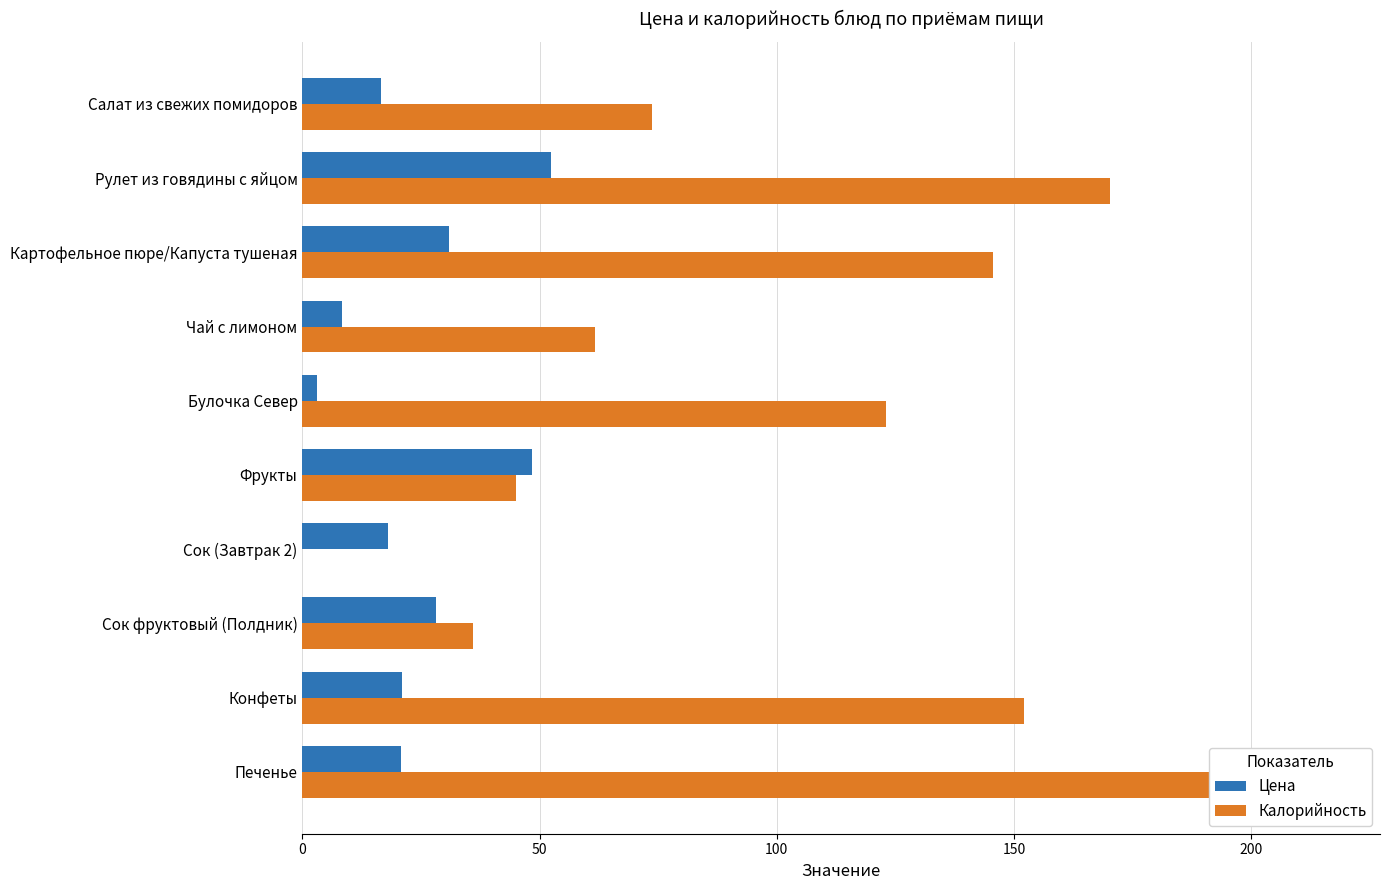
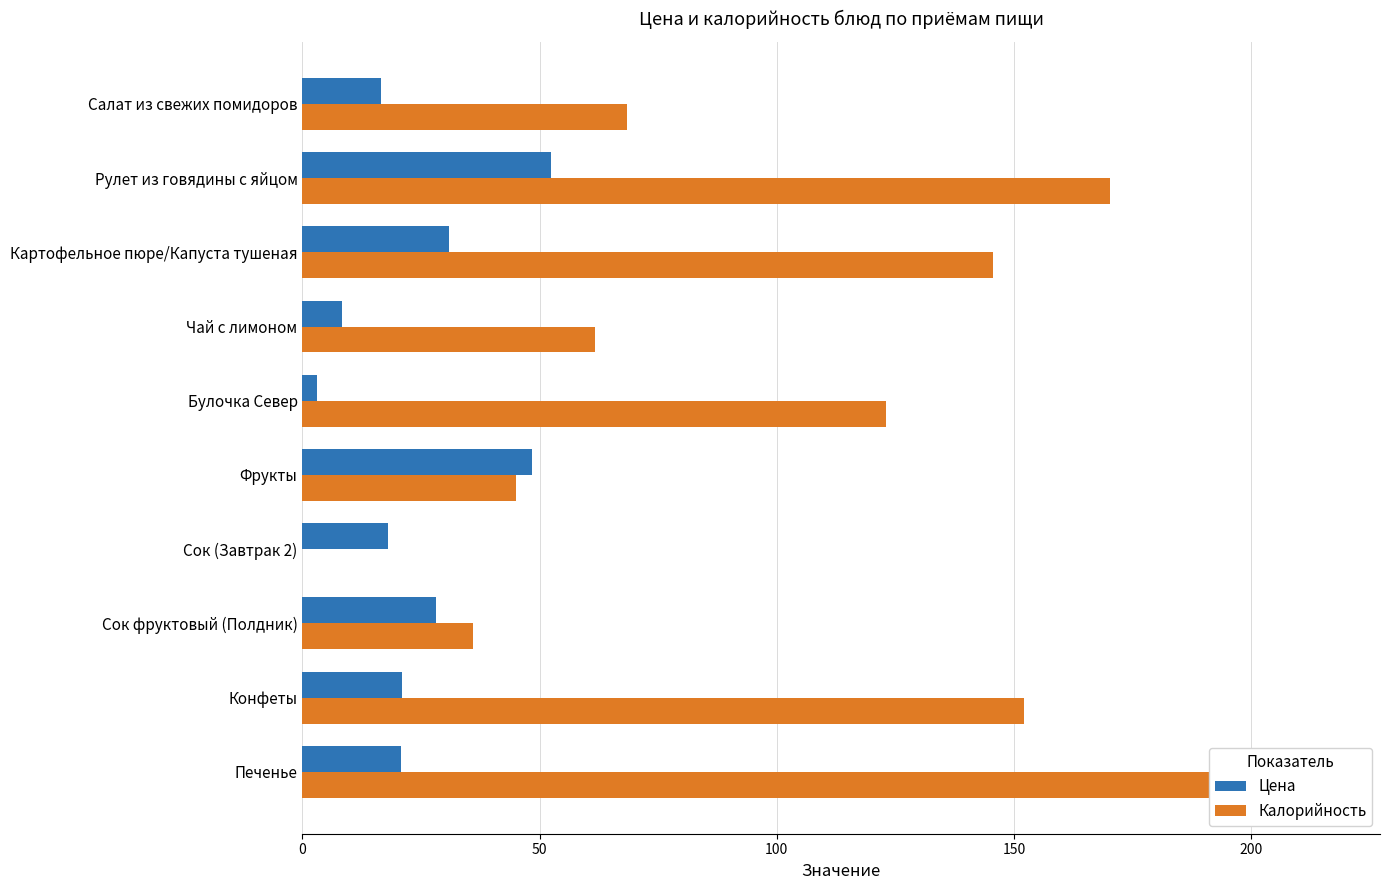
  {
    "Цена": {
      "Салат из свежих помидоров": 17,
      "Рулет из говядины с яйцом": 52,
      "Картофельное пюре/Капуста тушеная": 31,
      "Чай с лимоном": 8,
      "Булочка Север": 3,
      "Фрукты": 48,
      "Сок (Завтрак 2)": 18,
      "Сок фруктовый (Полдник)": 28,
      "Конфеты": 21,
      "Печенье": 21
    },
    "Калорийность": {
-     "Салат из свежих помидоров": 74,
+     "Салат из свежих помидоров": 68,
      "Рулет из говядины с яйцом": 170,
      "Картофельное пюре/Капуста тушеная": 146,
      "Чай с лимоном": 62,
      "Булочка Север": 123,
      "Фрукты": 45,
      "Сок (Завтрак 2)": 0,
      "Сок фруктовый (Полдник)": 36,
      "Конфеты": 152
    }
  }
